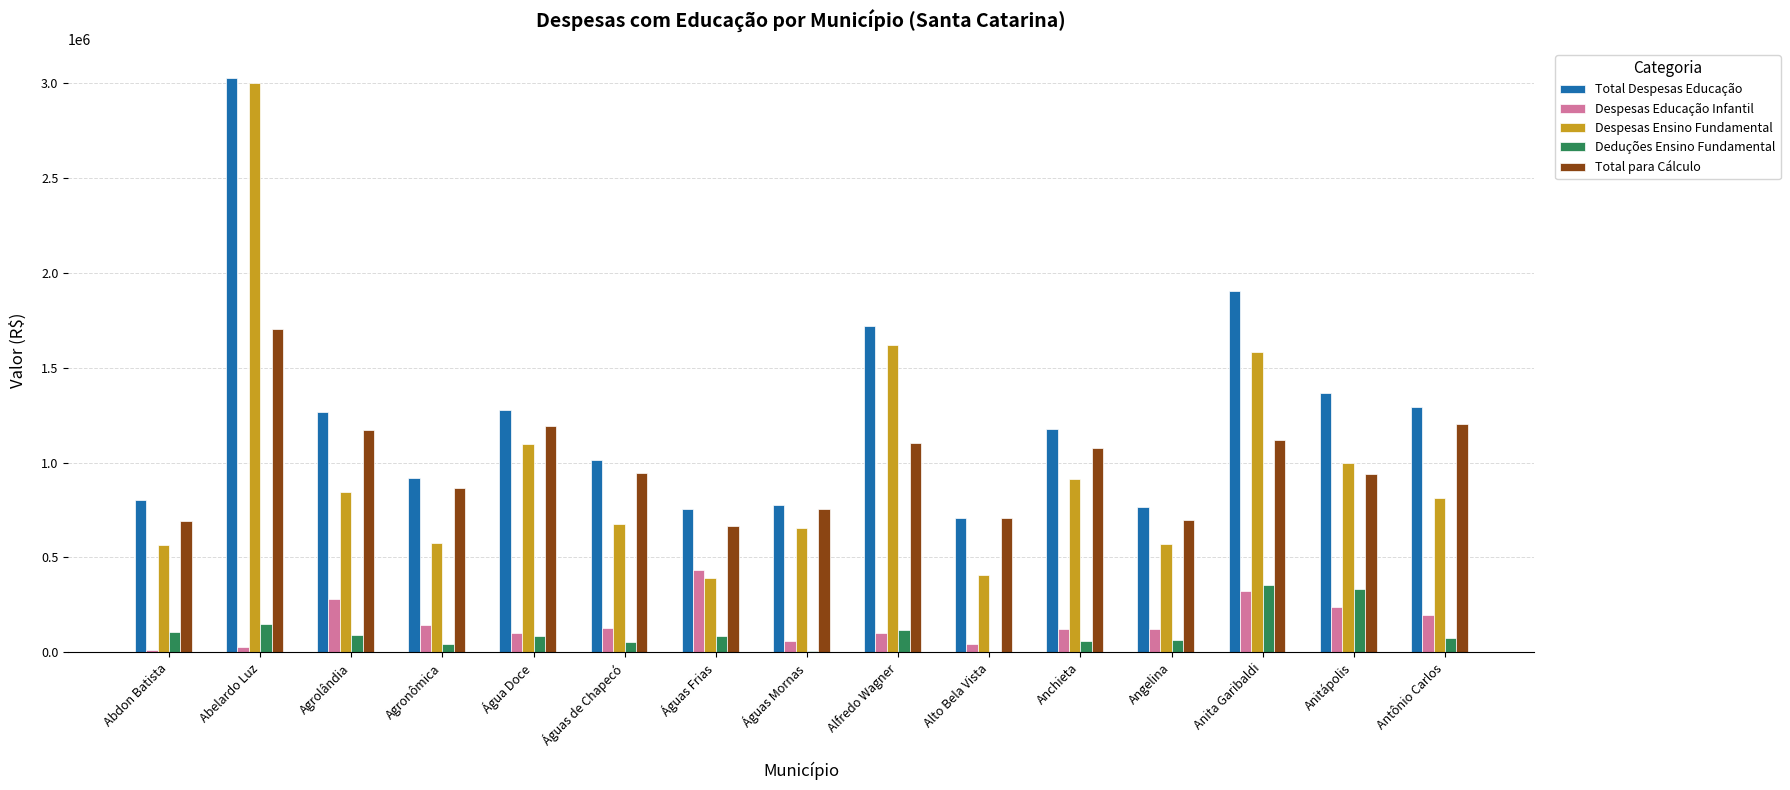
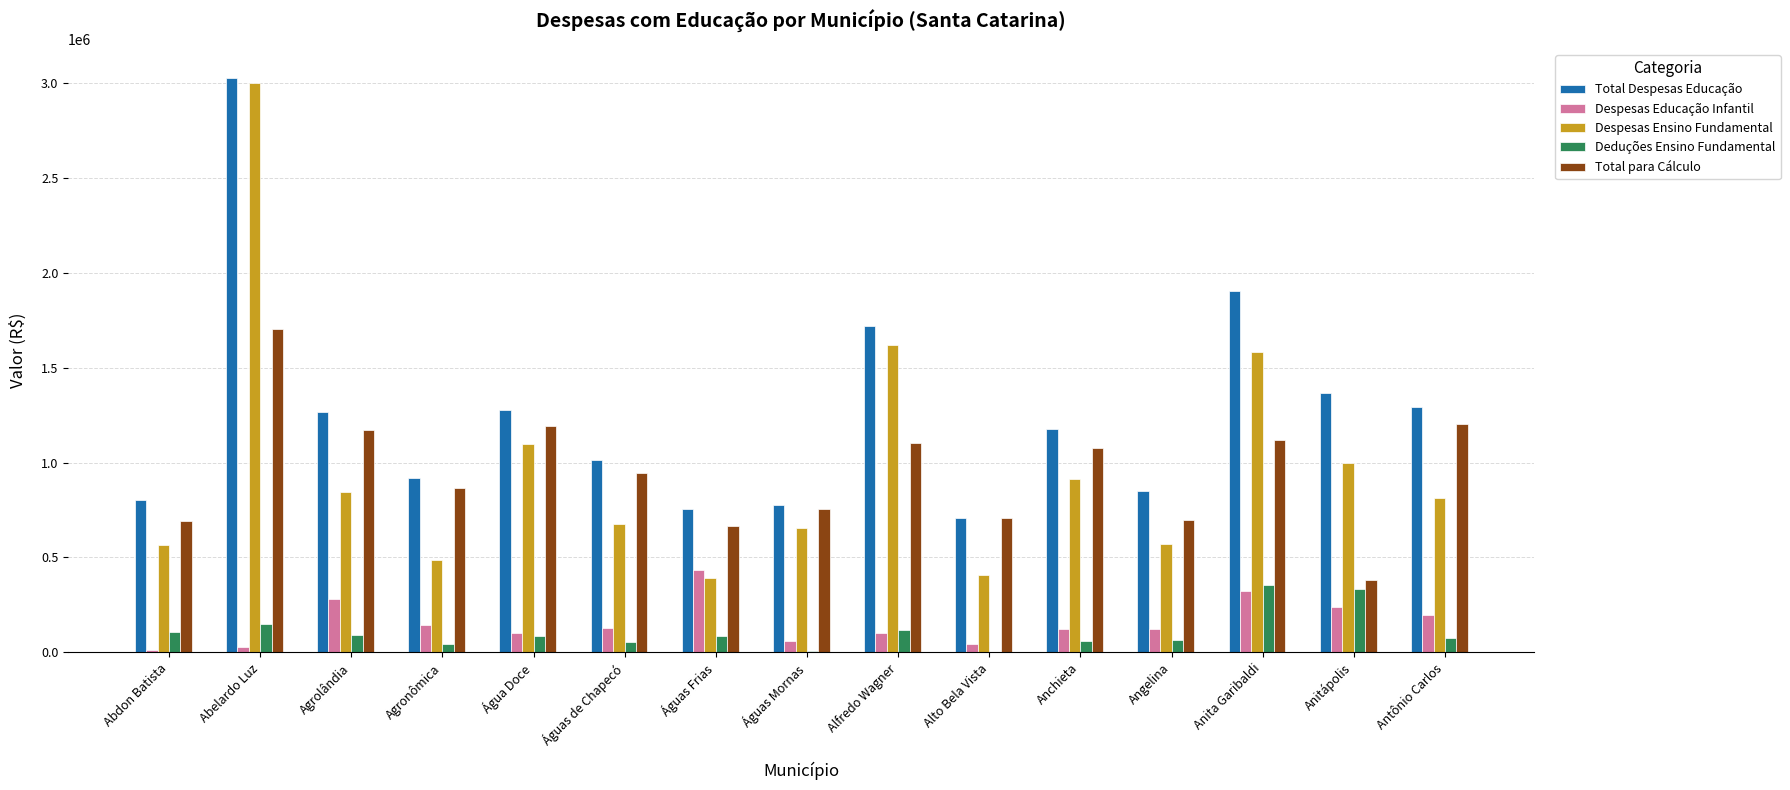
  {
    "Total Despesas Educação": {
      "Abdon Batista": 800000,
      "Abelardo Luz": 3030000,
      "Agrolândia": 1260000,
      "Agronômica": 920000,
      "Água Doce": 1280000,
      "Águas de Chapecó": 1010000,
      "Águas Frias": 750000,
      "Águas Mornas": 780000,
      "Alfredo Wagner": 1720000,
      "Alto Bela Vista": 710000,
      "Anchieta": 1180000,
-     "Angelina": 760000,
+     "Angelina": 850000,
      "Anita Garibaldi": 1900000,
      "Anitápolis": 1370000,
      "Antônio Carlos": 1290000
    },
    "Despesas Educação Infantil": {
      "Abelardo Luz": 30000,
      "Agrolândia": 280000,
      "Agronômica": 140000,
      "Água Doce": 100000,
      "Águas de Chapecó": 130000,
      "Águas Frias": 430000,
      "Águas Mornas": 60000,
      "Alfredo Wagner": 100000,
      "Alto Bela Vista": 40000,
      "Anchieta": 130000,
      "Angelina": 120000,
      "Anita Garibaldi": 320000,
      "Anitápolis": 240000,
      "Antônio Carlos": 200000
    },
    "Despesas Ensino Fundamental": {
      "Abdon Batista": 570000,
      "Abelardo Luz": 3000000,
      "Agrolândia": 850000,
-     "Agronômica": 580000,
+     "Agronômica": 490000,
      "Água Doce": 1100000,
      "Águas de Chapecó": 680000,
      "Águas Frias": 390000,
      "Águas Mornas": 660000,
      "Alfredo Wagner": 1620000,
      "Alto Bela Vista": 410000,
      "Anchieta": 910000,
      "Angelina": 570000,
      "Anita Garibaldi": 1580000,
      "Anitápolis": 1000000,
      "Antônio Carlos": 810000
    },
    "Deduções Ensino Fundamental": {
      "Abdon Batista": 110000,
      "Abelardo Luz": 150000,
      "Agrolândia": 90000,
      "Agronômica": 40000,
      "Água Doce": 90000,
      "Águas de Chapecó": 50000,
      "Águas Frias": 90000,
      "Alfredo Wagner": 120000,
      "Anchieta": 60000,
      "Angelina": 70000,
      "Anita Garibaldi": 360000,
      "Anitápolis": 330000,
      "Antônio Carlos": 70000
    },
    "Total para Cálculo": {
      "Abdon Batista": 690000,
      "Abelardo Luz": 1700000,
      "Agrolândia": 1170000,
      "Agronômica": 870000,
      "Água Doce": 1190000,
      "Águas de Chapecó": 950000,
      "Águas Frias": 670000,
      "Águas Mornas": 760000,
      "Alfredo Wagner": 1100000,
      "Alto Bela Vista": 710000,
      "Anchieta": 1080000,
      "Angelina": 700000,
      "Anita Garibaldi": 1120000,
-     "Anitápolis": 940000,
+     "Anitápolis": 380000,
      "Antônio Carlos": 1200000
    }
  }
